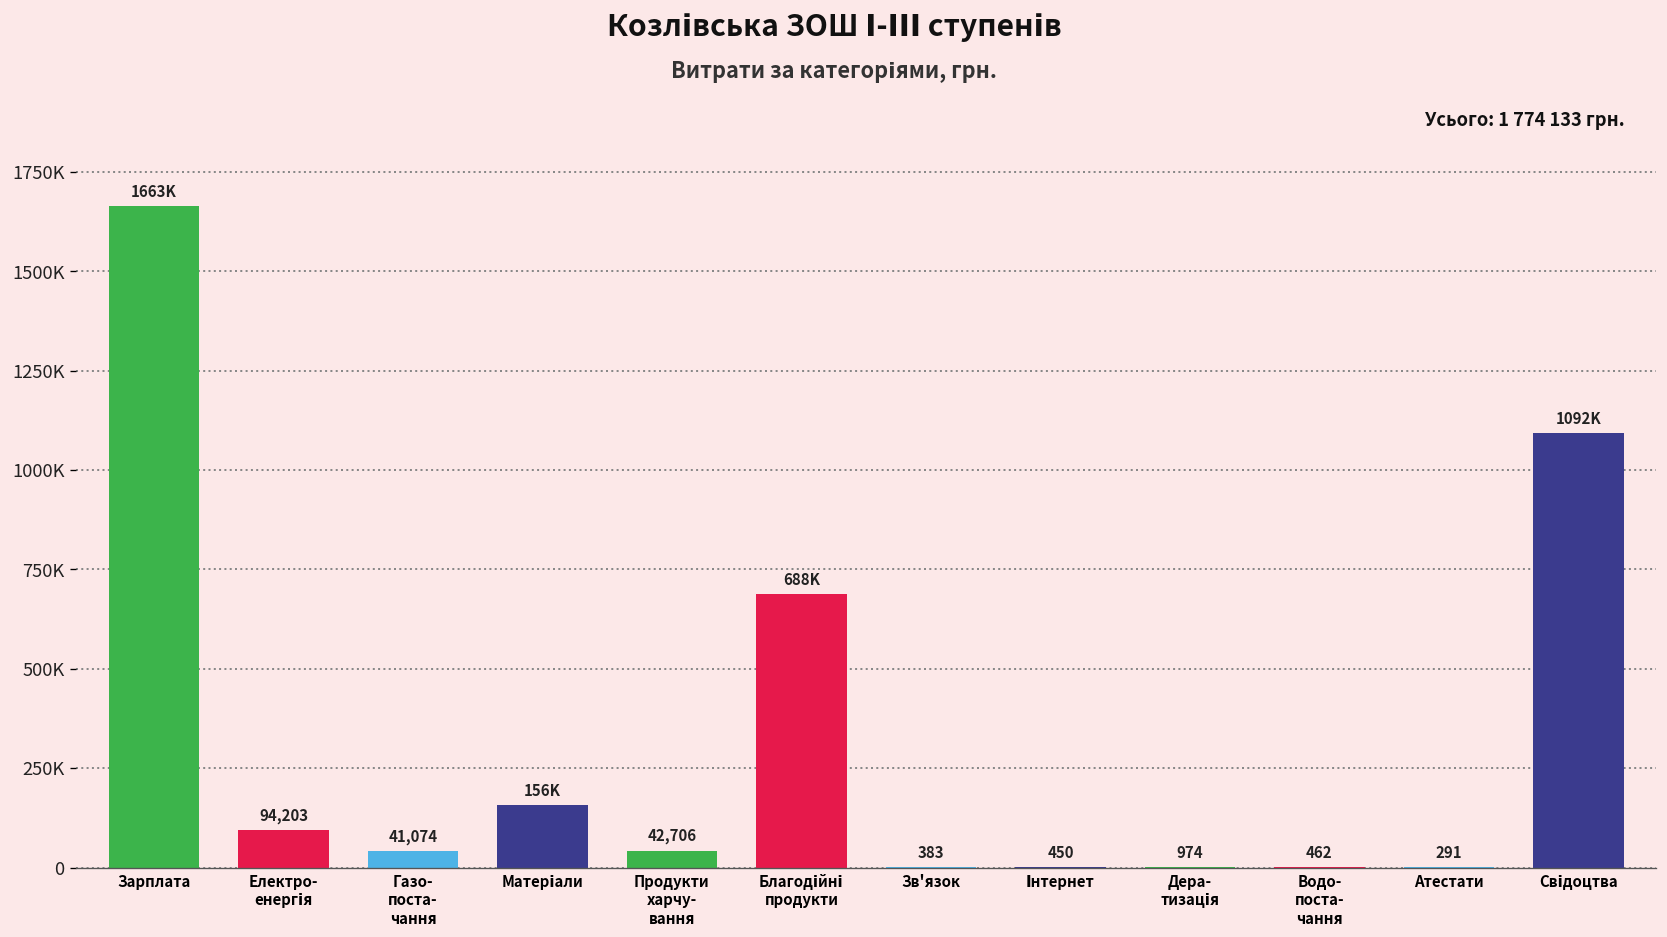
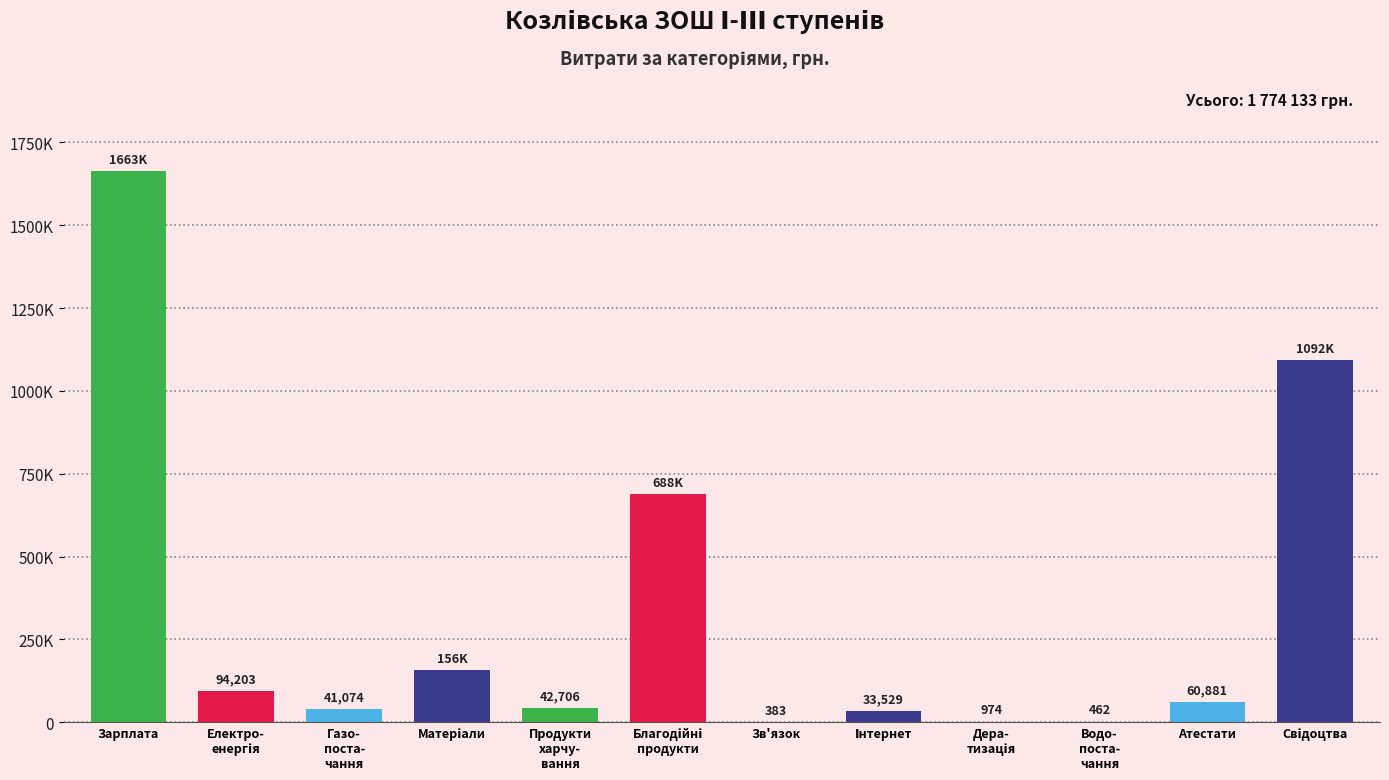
  {
    "Зарплата": "1663K",
    "Електро- енергія": "94,203",
    "Газо- поста- чання": "41,074",
    "Матеріали": "156K",
    "Продукти харчу- вання": "42,706",
    "Благодійні продукти": "688K",
    "Зв'язок": "383",
-   "Інтернет": "450",
+   "Інтернет": "33,529",
    "Дера- тизація": "974",
    "Водо- поста- чання": "462",
-   "Атестати": "291",
+   "Атестати": "60,881",
    "Свідоцтва": "1092K"
  }
